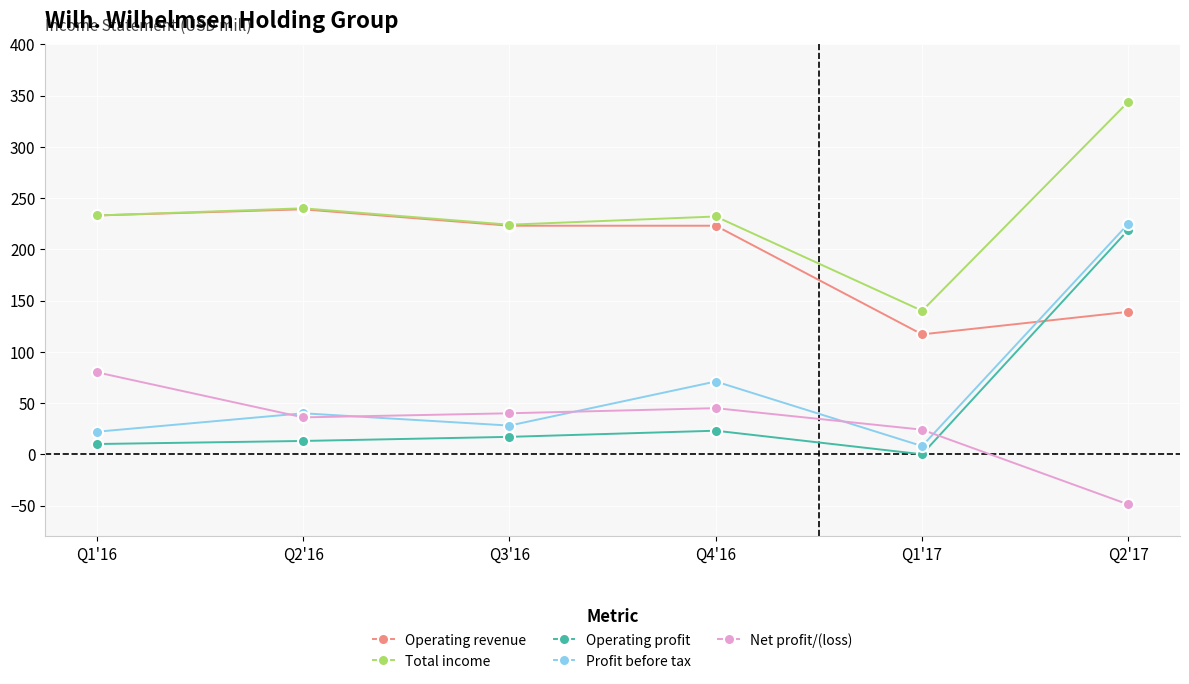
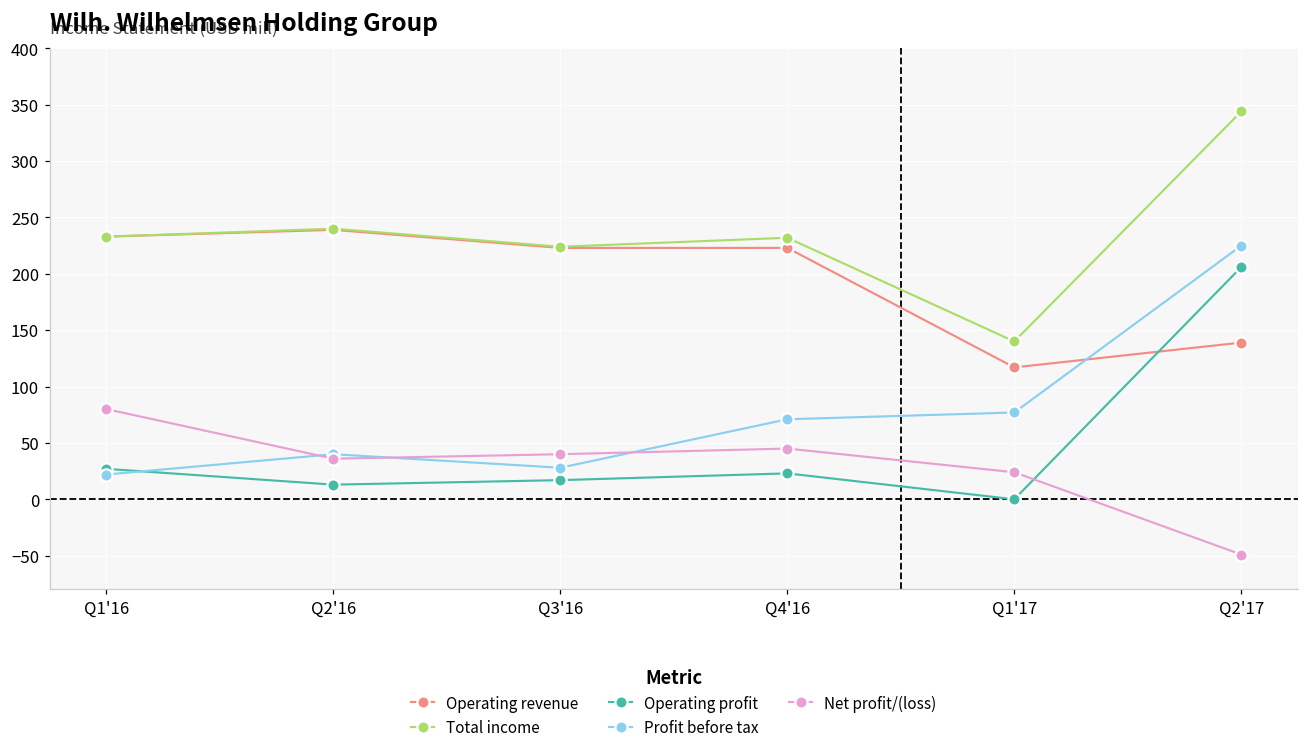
  {
    "Operating revenue": {
      "Q4'16": 223,
      "Q1'17": 117,
      "Q2'17": 139
    },
    "Total income": {
      "Q4'16": 232,
      "Q1'17": 140,
      "Q2'17": 344
    },
    "Operating profit": {
-     "Q1'16": 10,
+     "Q1'16": 27,
      "Q2'16": 13,
      "Q3'16": 17,
      "Q4'16": 23,
      "Q1'17": 0,
-     "Q2'17": 219
+     "Q2'17": 206
    },
    "Profit before tax": {
      "Q1'16": 22,
      "Q2'16": 40,
      "Q3'16": 28,
      "Q4'16": 71,
-     "Q1'17": 8,
+     "Q1'17": 77,
      "Q2'17": 225
    },
    "Net profit/(loss)": {
      "Q1'16": 80,
      "Q2'16": 36,
      "Q3'16": 40,
      "Q4'16": 45,
      "Q1'17": 24,
      "Q2'17": -49
    }
  }
